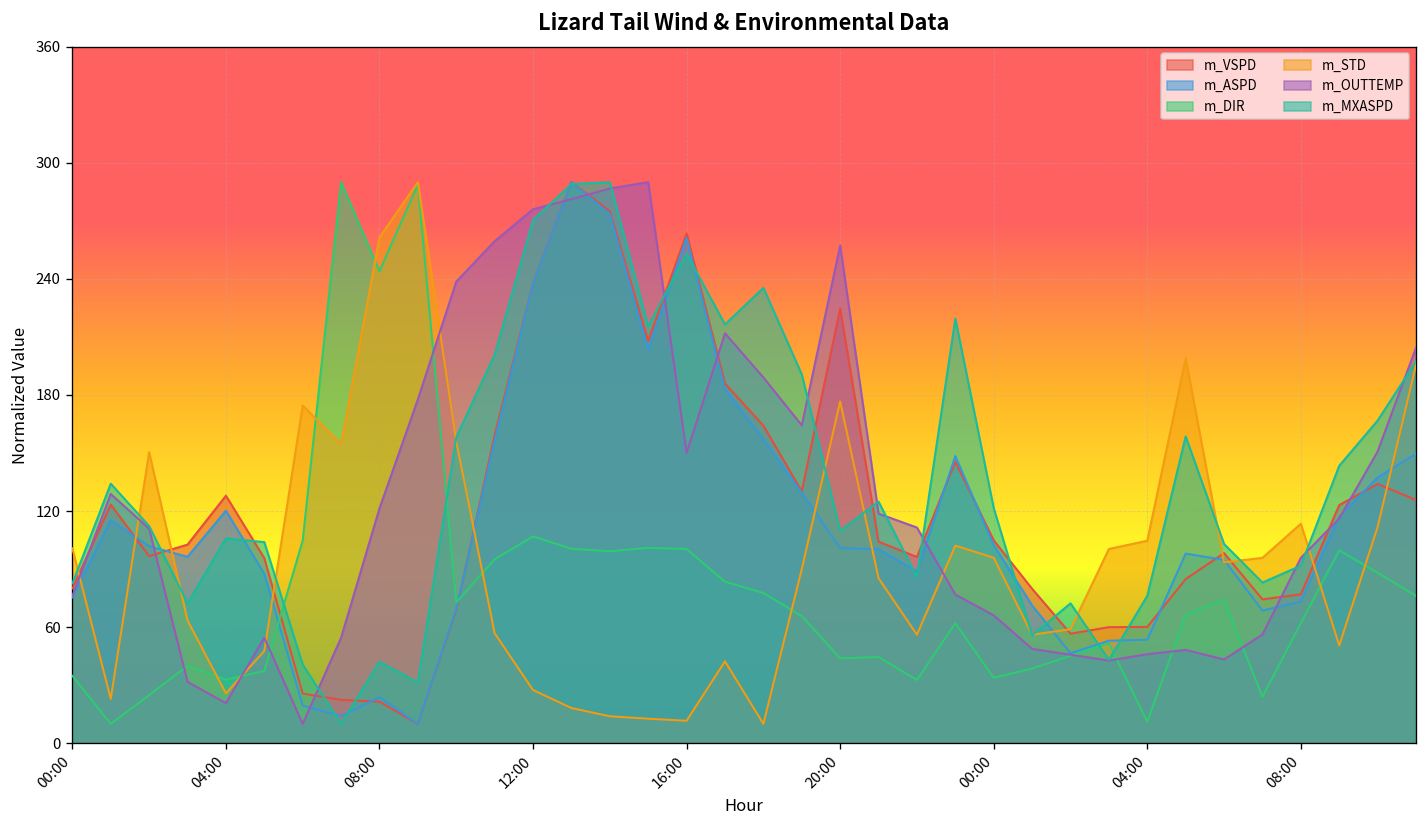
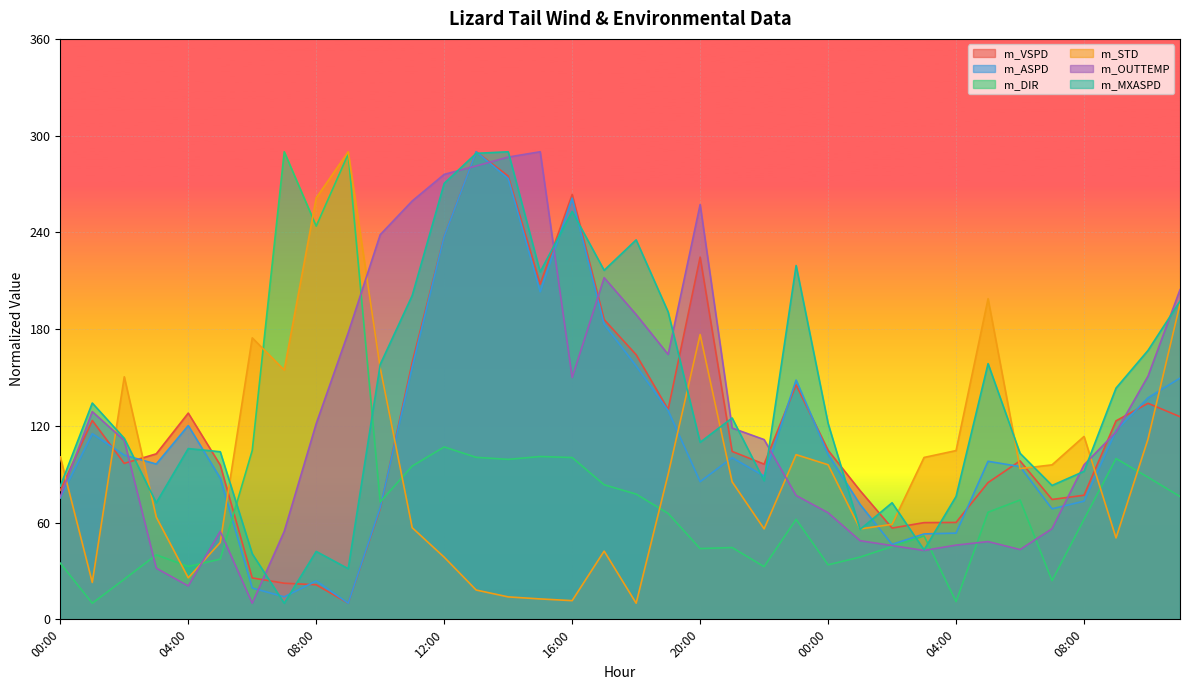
  {
    "m_VSPD": {
      "16:00": 264,
      "20:00": 225
    },
    "m_ASPD": {
      "16:00": 261,
-     "20:00": 101
+     "20:00": 85
    },
    "m_STD": {
-     "12:00": 27,
+     "12:00": 39,
      "16:00": 12,
      "20:00": 177
    },
    "m_OUTTEMP": {
      "12:00": 276,
      "16:00": 150,
      "20:00": 257
    }
  }
